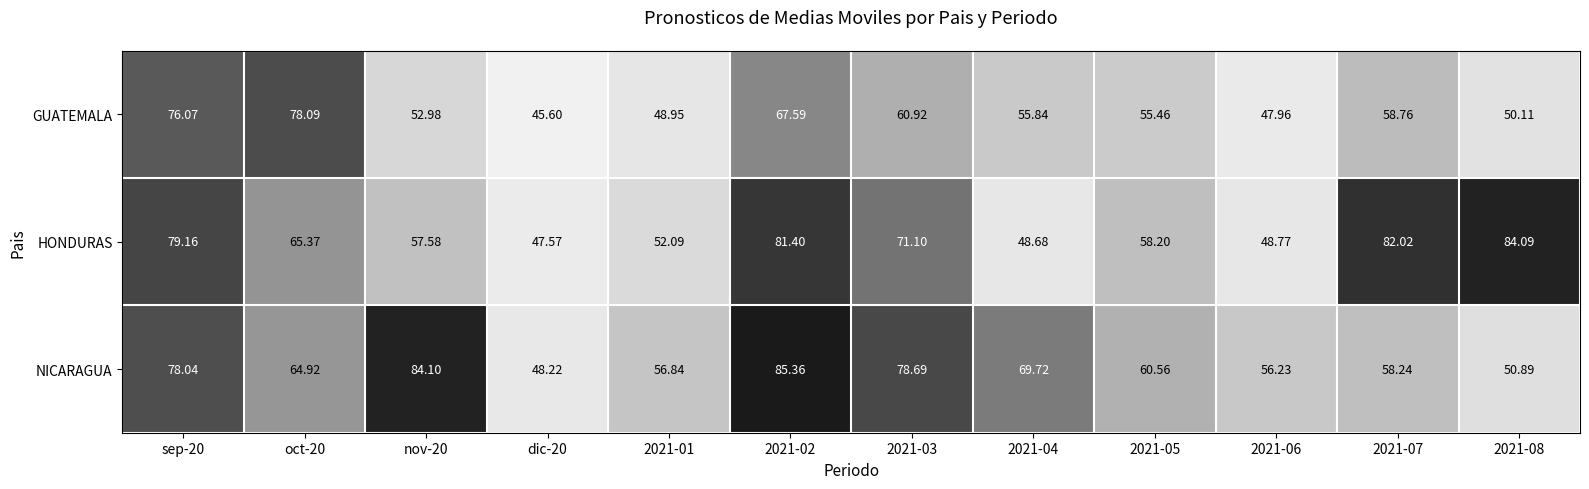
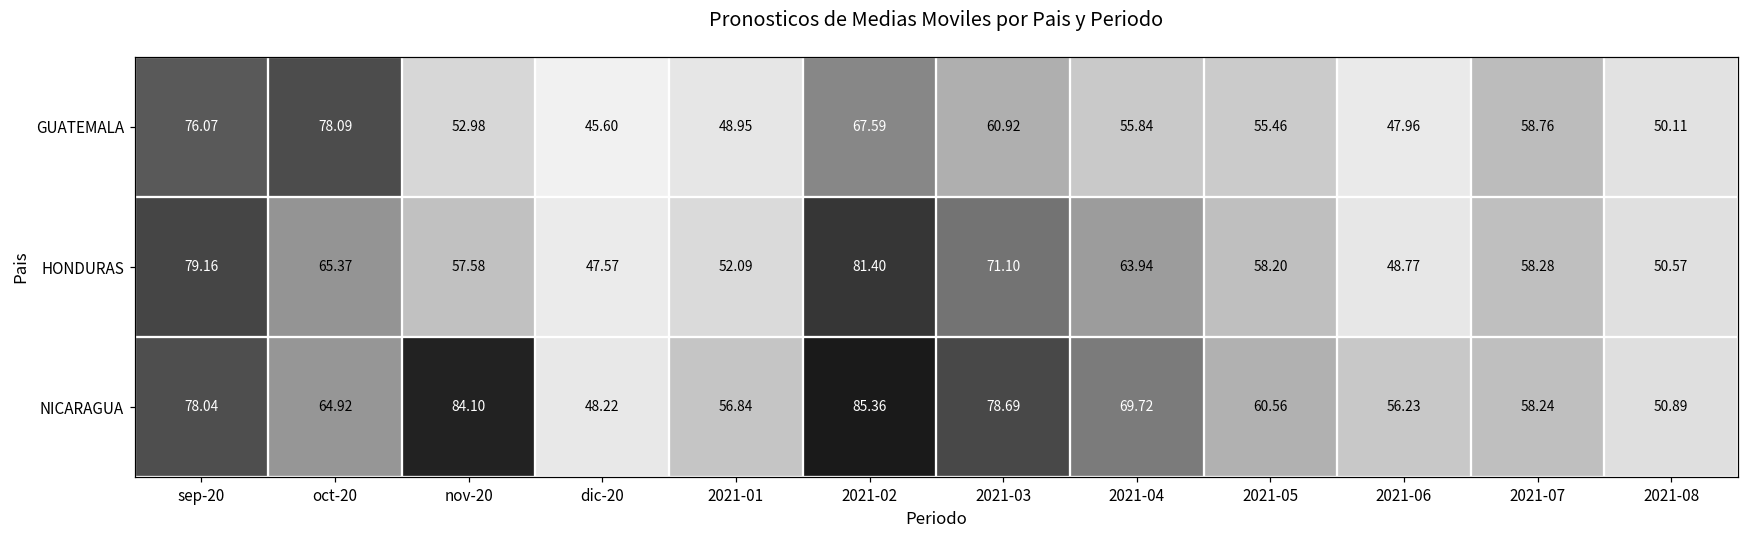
  {
    "GUATEMALA": {
      "sep-20": 76.07,
      "oct-20": 78.09,
      "nov-20": 52.98,
      "dic-20": 45.60,
      "2021-01": 48.95,
      "2021-02": 67.59,
      "2021-03": 60.92,
      "2021-04": 55.84,
      "2021-05": 55.46,
      "2021-06": 47.96,
      "2021-07": 58.76,
      "2021-08": 50.11
    },
    "HONDURAS": {
      "sep-20": 79.16,
      "oct-20": 65.37,
      "nov-20": 57.58,
      "dic-20": 47.57,
      "2021-01": 52.09,
      "2021-02": 81.40,
      "2021-03": 71.10,
-     "2021-04": 48.68,
+     "2021-04": 63.94,
      "2021-05": 58.20,
      "2021-06": 48.77,
-     "2021-07": 82.02,
-     "2021-08": 84.09
+     "2021-07": 58.28,
+     "2021-08": 50.57
    },
    "NICARAGUA": {
      "sep-20": 78.04,
      "oct-20": 64.92,
      "nov-20": 84.10,
      "dic-20": 48.22,
      "2021-01": 56.84,
      "2021-02": 85.36,
      "2021-03": 78.69,
      "2021-04": 69.72,
      "2021-05": 60.56,
      "2021-06": 56.23,
      "2021-07": 58.24,
      "2021-08": 50.89
    }
  }
